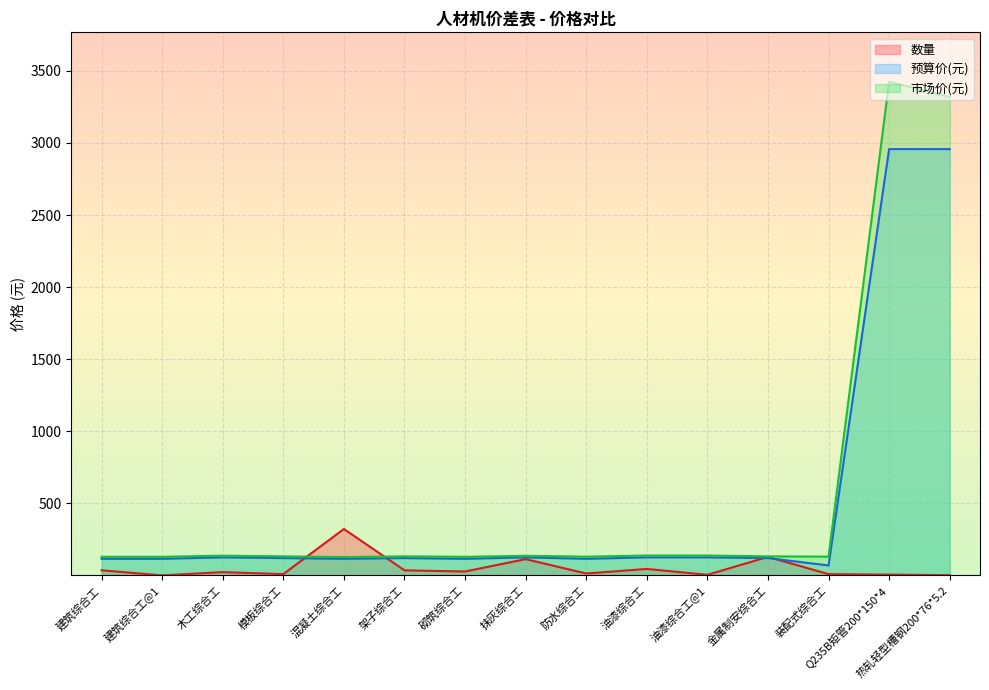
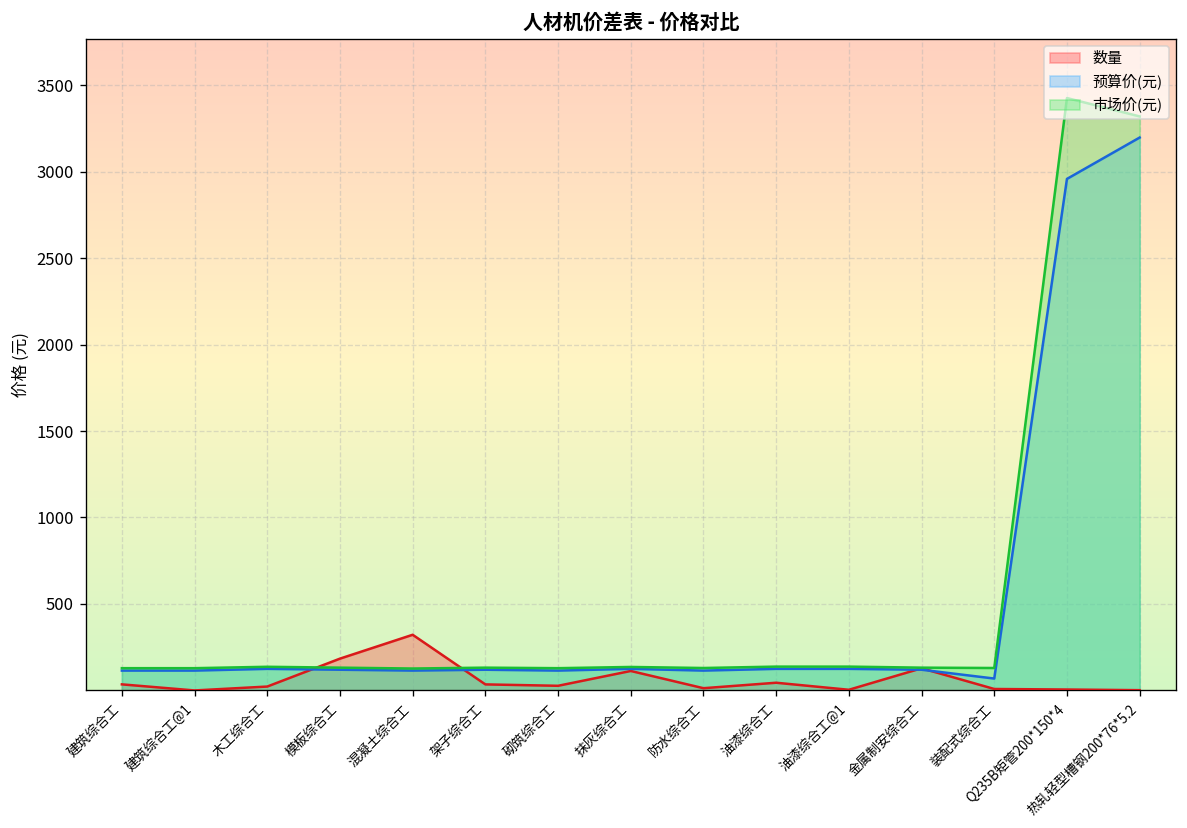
  {
    "数量": {
      "建筑综合工": 40,
      "建筑综合工@1": 0,
      "木工综合工": 20,
-     "模板综合工": 10,
+     "模板综合工": 180,
      "混凝土综合工": 320,
      "架子综合工": 40,
      "砌筑综合工": 30,
      "防水综合工": 10,
      "油漆综合工": 40,
      "油漆综合工@1": 0,
      "装配式综合工": 10,
      "Q235B矩管200*150*4": 10,
      "热轧轻型槽钢200*76*5.2": 0
    },
    "预算价(元)": {
      "装配式综合工": 70,
      "Q235B矩管200*150*4": 2960,
-     "热轧轻型槽钢200*76*5.2": 2960
+     "热轧轻型槽钢200*76*5.2": 3200
    },
    "市场价(元)": {
      "装配式综合工": 130
    }
  }
